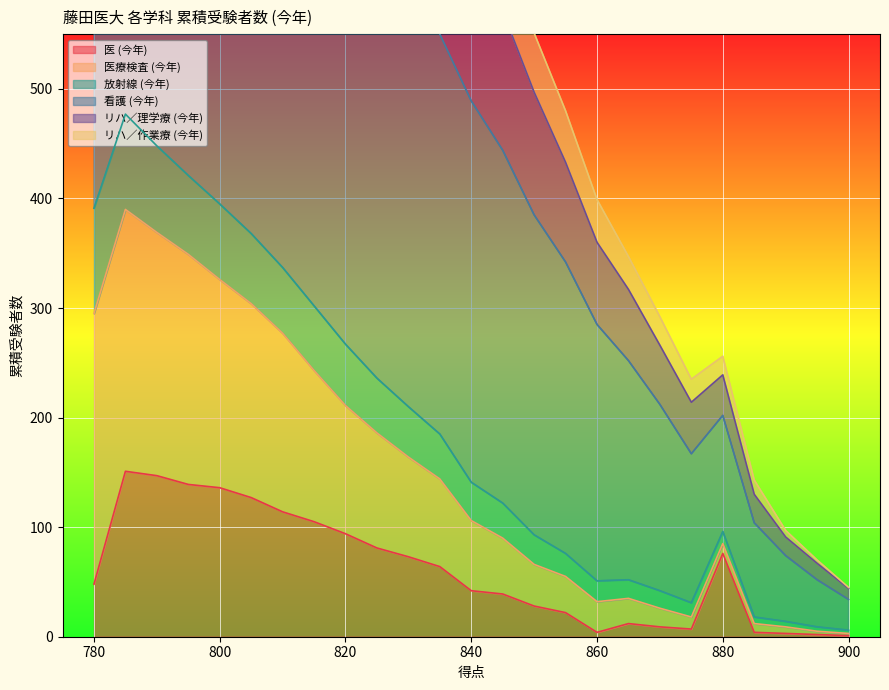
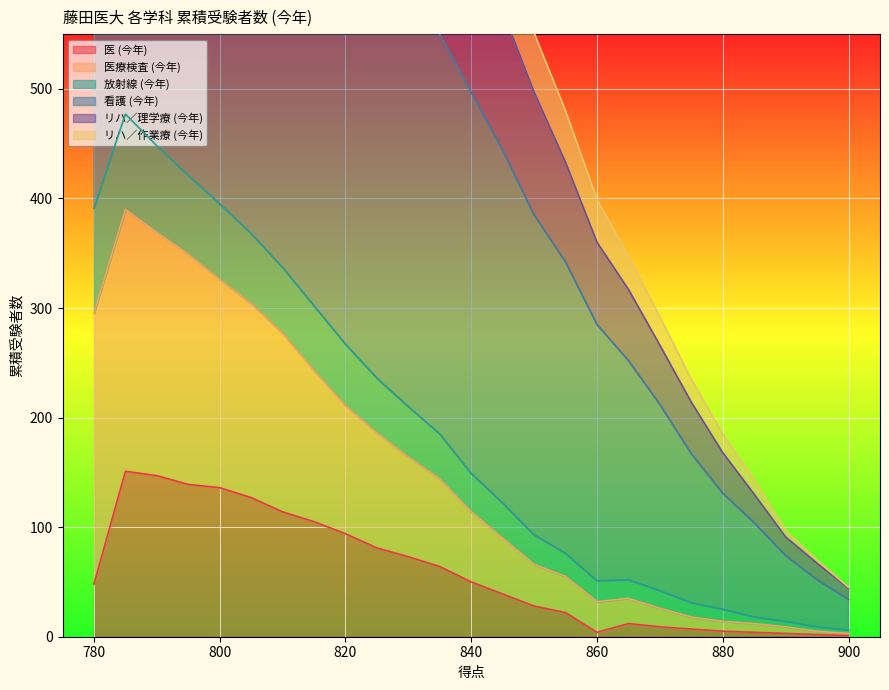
  {
    "医 (今年)": {
      "780": 48,
      "800": 136,
      "820": 94,
-     "840": 42,
+     "840": 50,
      "860": 4,
-     "880": 76
+     "880": 5
    }
  }
